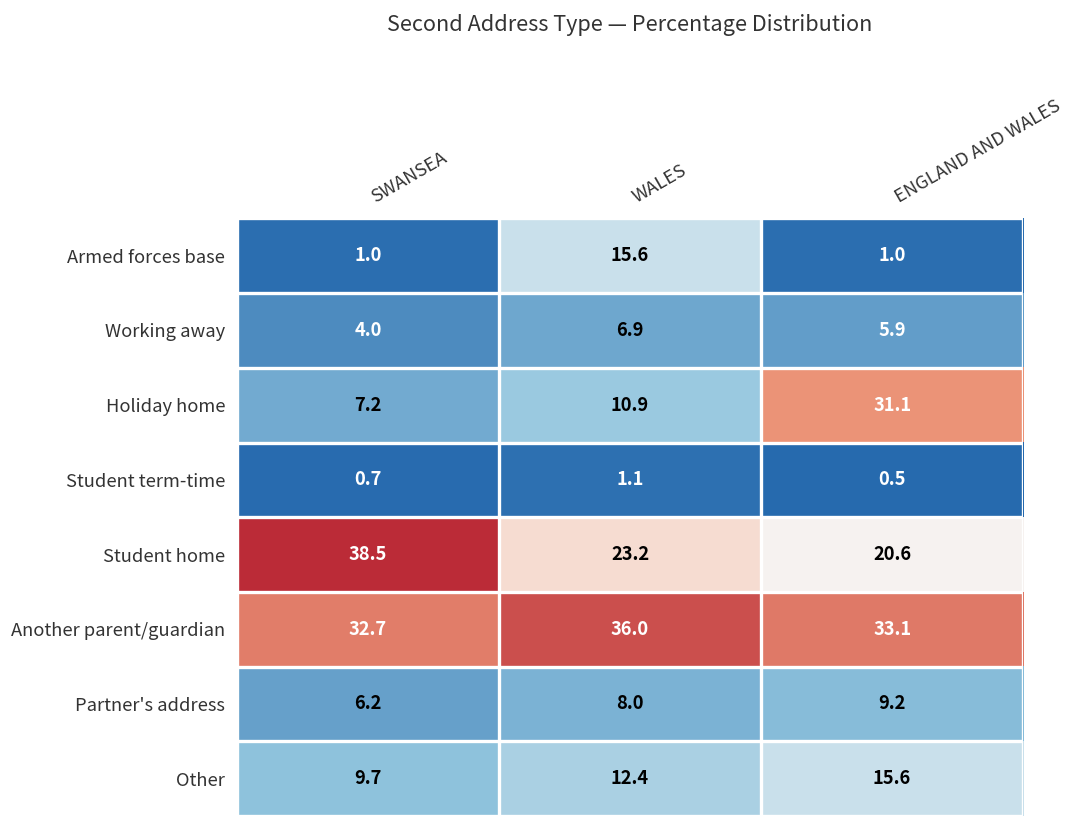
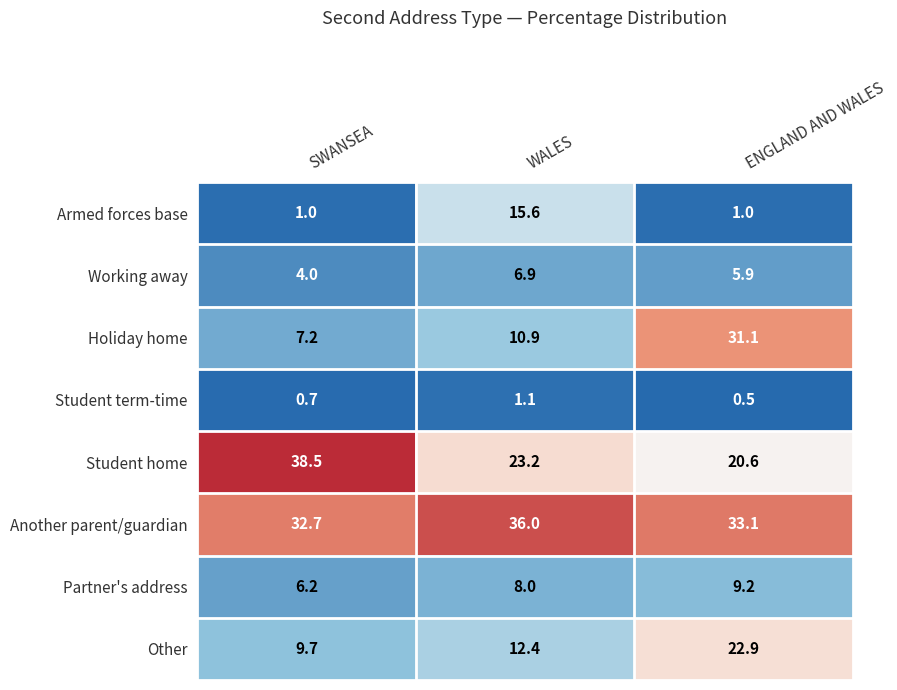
  {
    "Armed forces base": {
      "SWANSEA": 1.0,
      "WALES": 15.6,
      "ENGLAND AND WALES": 1.0
    },
    "Working away": {
      "SWANSEA": 4.0,
      "WALES": 6.9,
      "ENGLAND AND WALES": 5.9
    },
    "Holiday home": {
      "SWANSEA": 7.2,
      "WALES": 10.9,
      "ENGLAND AND WALES": 31.1
    },
    "Student term-time": {
      "SWANSEA": 0.7,
      "WALES": 1.1,
      "ENGLAND AND WALES": 0.5
    },
    "Student home": {
      "SWANSEA": 38.5,
      "WALES": 23.2,
      "ENGLAND AND WALES": 20.6
    },
    "Another parent/guardian": {
      "SWANSEA": 32.7,
      "WALES": 36.0,
      "ENGLAND AND WALES": 33.1
    },
    "Partner's address": {
      "SWANSEA": 6.2,
      "WALES": 8.0,
      "ENGLAND AND WALES": 9.2
    },
    "Other": {
      "SWANSEA": 9.7,
      "WALES": 12.4,
-     "ENGLAND AND WALES": 15.6
+     "ENGLAND AND WALES": 22.9
    }
  }
